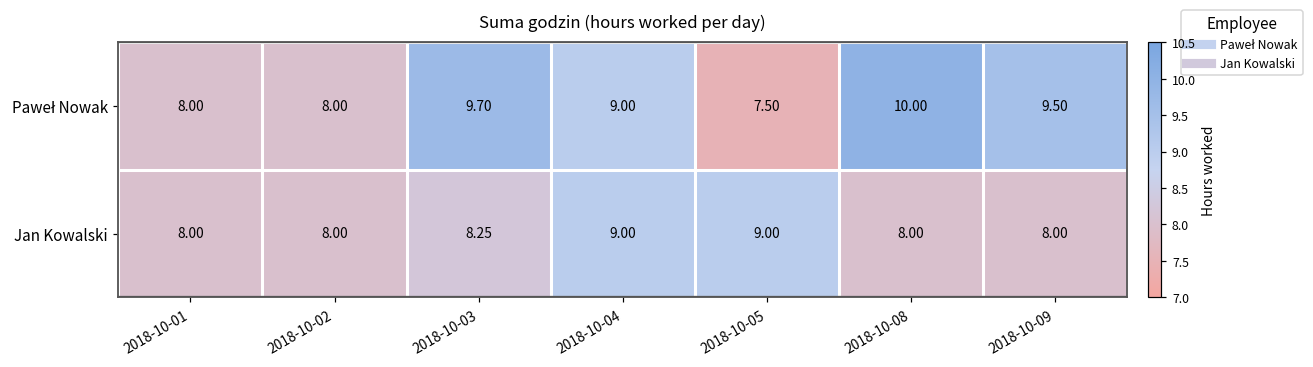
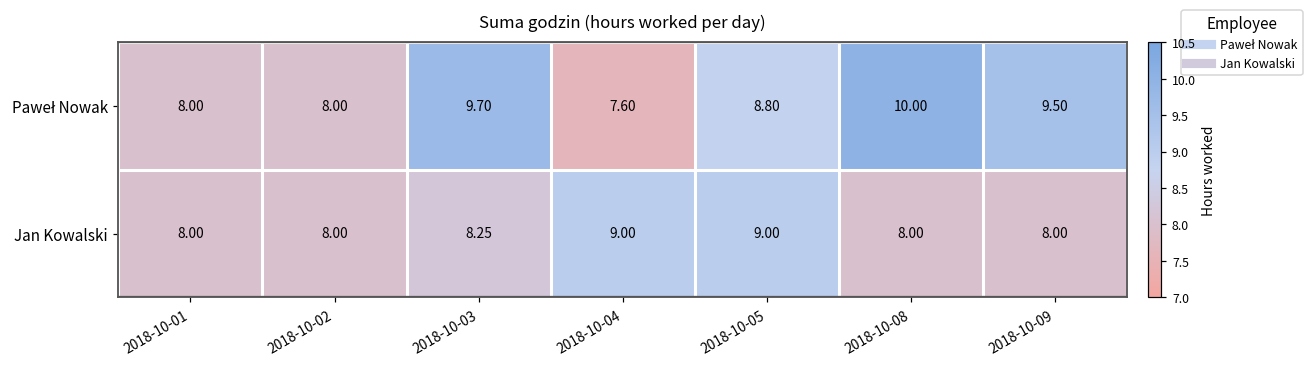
  {
    "Paweł Nowak": {
      "2018-10-01": 8.00,
      "2018-10-02": 8.00,
      "2018-10-03": 9.70,
-     "2018-10-04": 9.00,
-     "2018-10-05": 7.50,
+     "2018-10-04": 7.60,
+     "2018-10-05": 8.80,
      "2018-10-08": 10.00,
      "2018-10-09": 9.50
    },
    "Jan Kowalski": {
      "2018-10-01": 8.00,
      "2018-10-02": 8.00,
      "2018-10-03": 8.25,
      "2018-10-04": 9.00,
      "2018-10-05": 9.00,
      "2018-10-08": 8.00,
      "2018-10-09": 8.00
    }
  }
